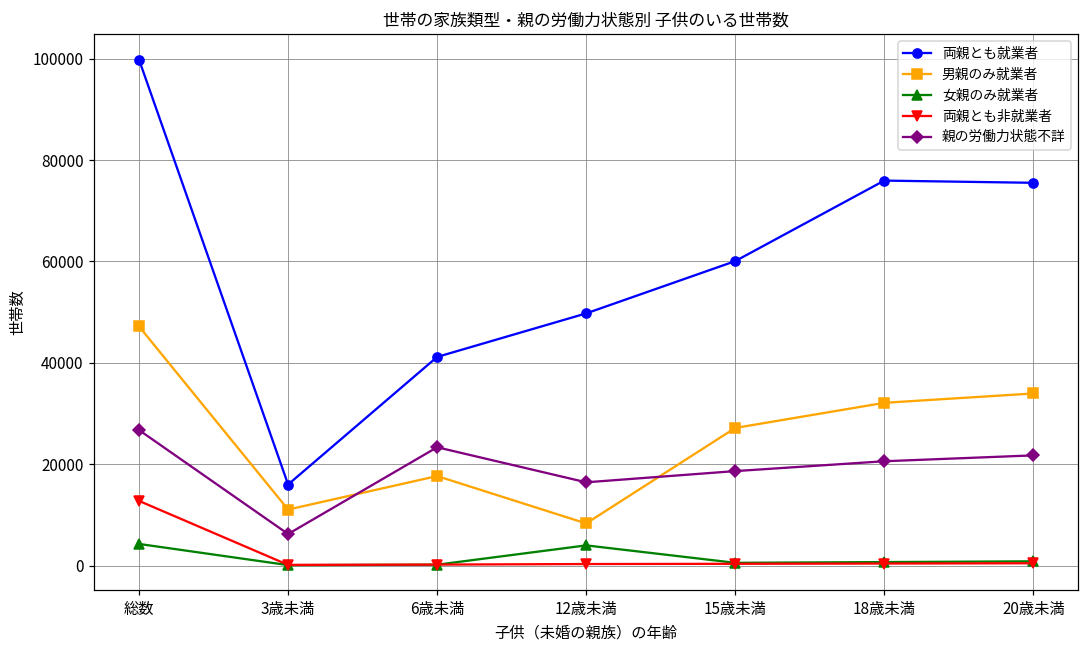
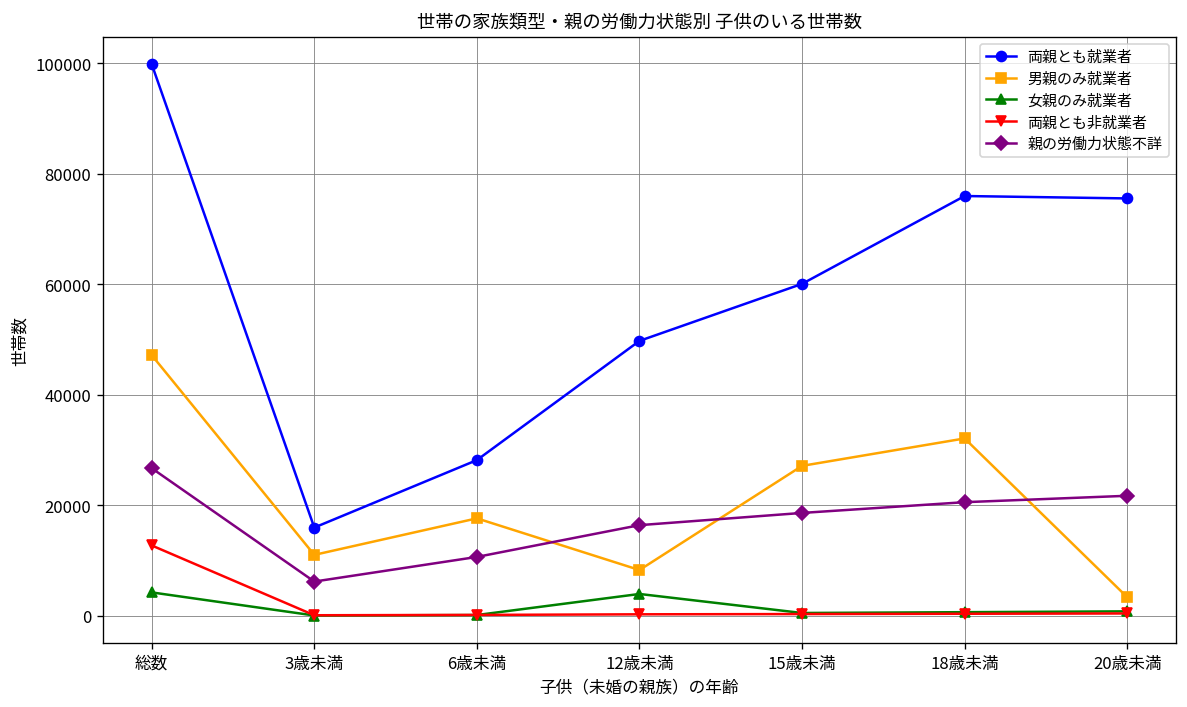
  {
    "両親とも就業者": {
      "総数": 100000,
      "3歳未満": 16000,
-     "6歳未満": 41000,
+     "6歳未満": 28000,
      "12歳未満": 50000,
      "15歳未満": 60000,
      "18歳未満": 76000,
      "20歳未満": 76000
    },
    "男親のみ就業者": {
      "総数": 47000,
      "3歳未満": 11000,
      "6歳未満": 18000,
      "12歳未満": 8000,
      "15歳未満": 27000,
      "18歳未満": 32000,
-     "20歳未満": 34000
+     "20歳未満": 3000
    },
    "女親のみ就業者": {
      "総数": 4000,
      "12歳未満": 4000
    },
    "両親とも非就業者": {
      "総数": 13000,
      "12歳未満": 0
    },
    "親の労働力状態不詳": {
      "総数": 27000,
      "3歳未満": 6000,
-     "6歳未満": 23000,
+     "6歳未満": 11000,
      "12歳未満": 16000,
      "15歳未満": 19000,
      "18歳未満": 21000,
      "20歳未満": 22000
    }
  }
